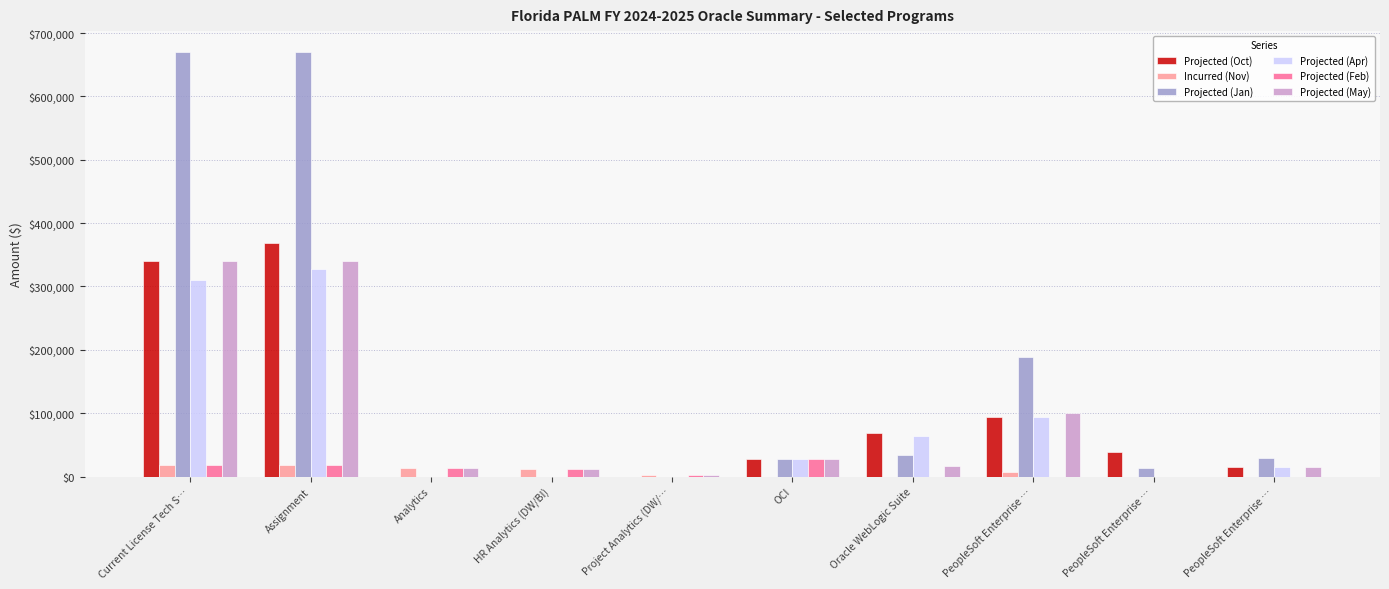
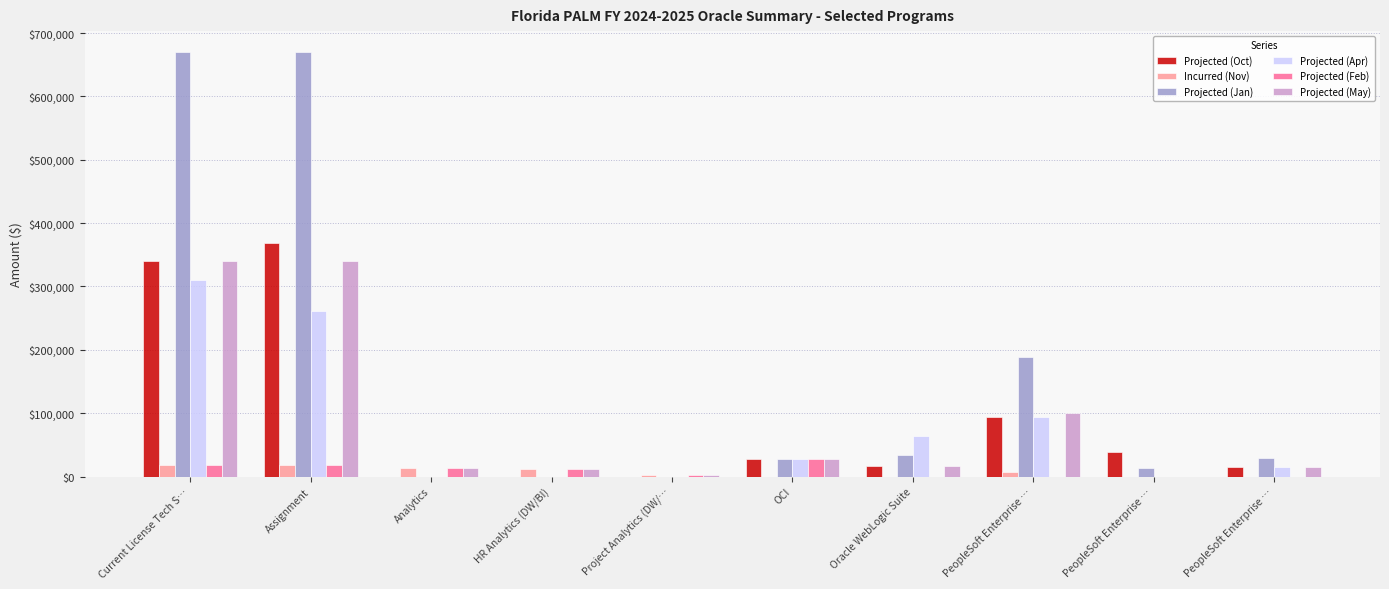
  {
    "Projected (Oct)": {
      "Current License Tech S…": "$340,000",
      "Assignment": "$370,000",
      "Analytics": "$0",
      "HR Analytics (DW/BI)": "$0",
      "Project Analytics (DW/…": "$0",
      "OCI": "$30,000",
-     "Oracle WebLogic Suite": "$70,000"
+     "Oracle WebLogic Suite": "$20,000"
    },
    "Projected (Apr)": {
      "Current License Tech S…": "$310,000",
-     "Assignment": "$330,000",
+     "Assignment": "$260,000",
      "Analytics": "$0",
      "HR Analytics (DW/BI)": "$0",
      "Project Analytics (DW/…": "$0",
      "OCI": "$30,000",
      "Oracle WebLogic Suite": "$60,000"
    }
  }
